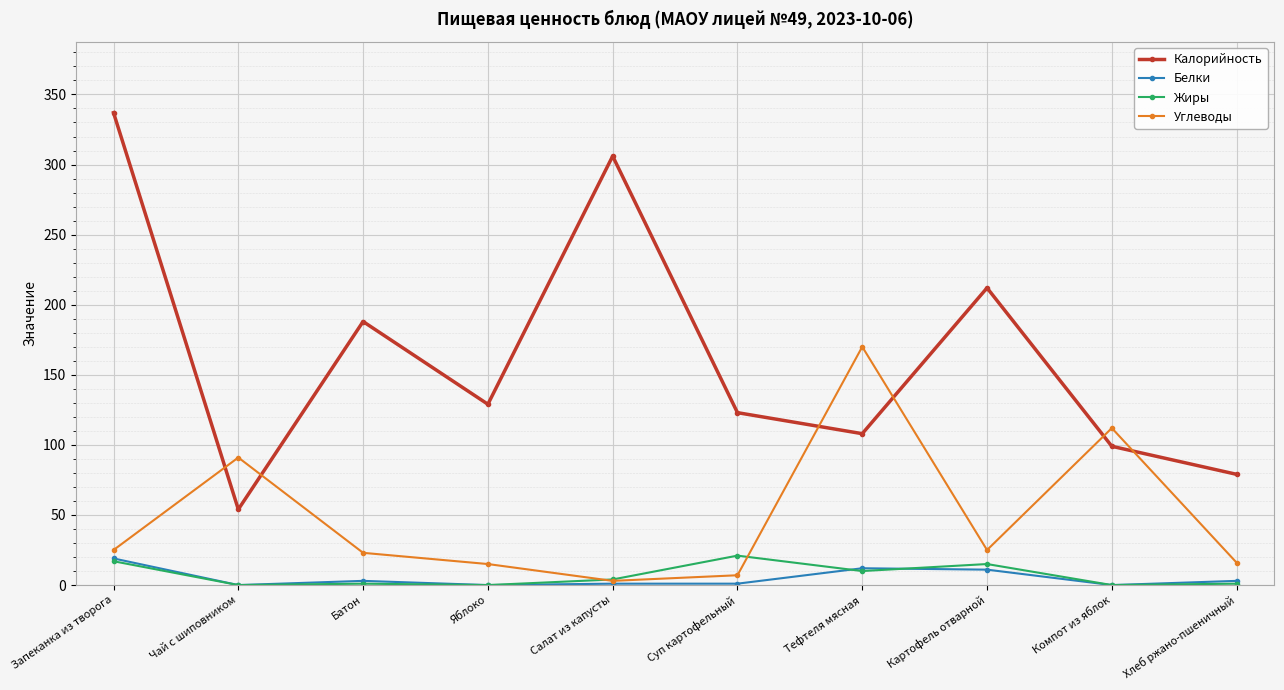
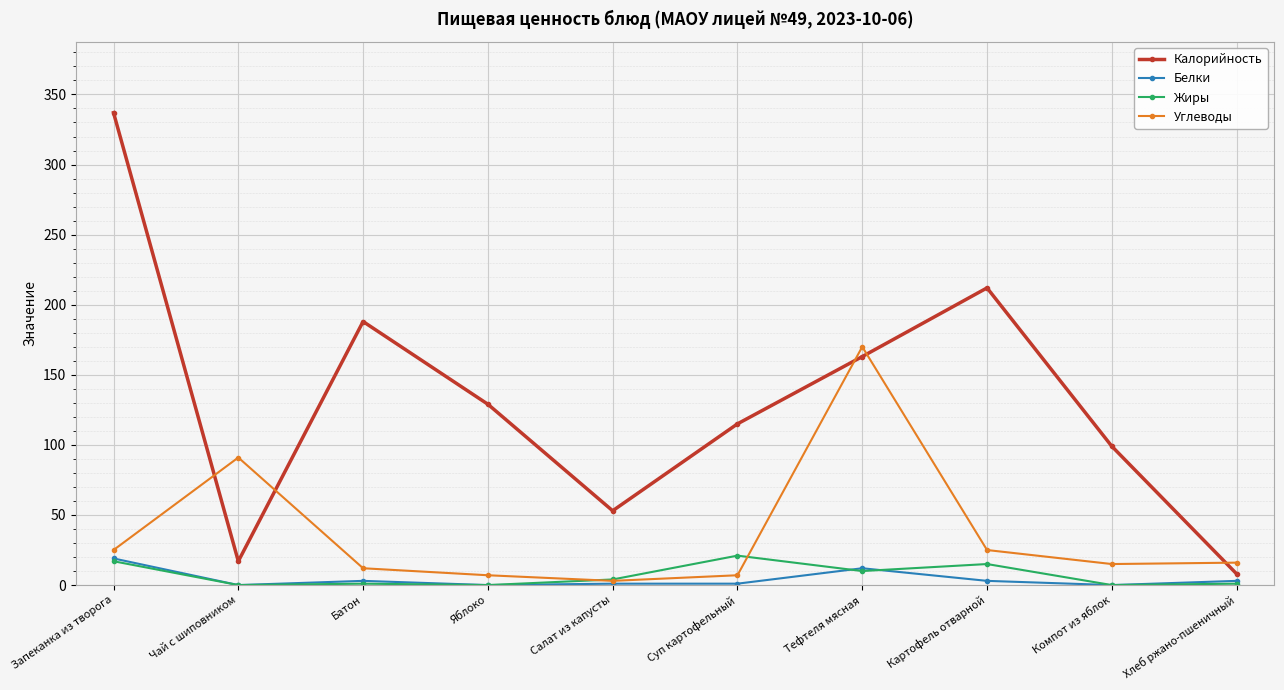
  {
    "Калорийность": {
      "Запеканка из творога": 337,
-     "Чай с шиповником": 54,
+     "Чай с шиповником": 17,
      "Батон": 188,
      "Яблоко": 129,
-     "Салат из капусты": 306,
-     "Суп картофельный": 123,
-     "Тефтеля мясная": 108,
+     "Салат из капусты": 53,
+     "Суп картофельный": 115,
+     "Тефтеля мясная": 163,
      "Картофель отварной": 212,
      "Компот из яблок": 99,
-     "Хлеб ржано-пшеничный": 79
+     "Хлеб ржано-пшеничный": 8
    },
    "Белки": {
      "Запеканка из творога": 19,
      "Батон": 3,
      "Салат из капусты": 1,
      "Суп картофельный": 1,
      "Тефтеля мясная": 12,
-     "Картофель отварной": 11,
+     "Картофель отварной": 3,
      "Хлеб ржано-пшеничный": 3
    },
    "Жиры": {
      "Запеканка из творога": 17,
      "Батон": 1,
      "Суп картофельный": 21,
      "Тефтеля мясная": 10,
      "Картофель отварной": 15,
      "Хлеб ржано-пшеничный": 1
    },
    "Углеводы": {
      "Запеканка из творога": 25,
      "Чай с шиповником": 91,
-     "Батон": 23,
-     "Яблоко": 15,
+     "Батон": 12,
+     "Яблоко": 7,
      "Суп картофельный": 7,
      "Тефтеля мясная": 170,
      "Картофель отварной": 25,
-     "Компот из яблок": 112,
+     "Компот из яблок": 15,
      "Хлеб ржано-пшеничный": 16
    }
  }
